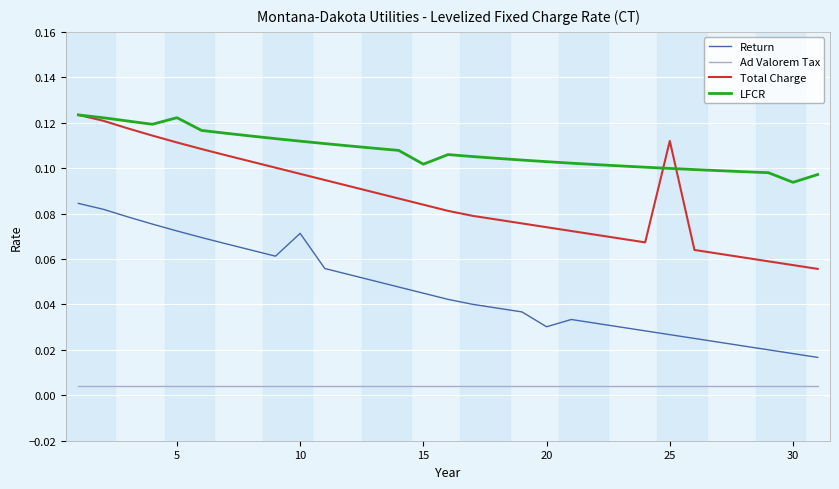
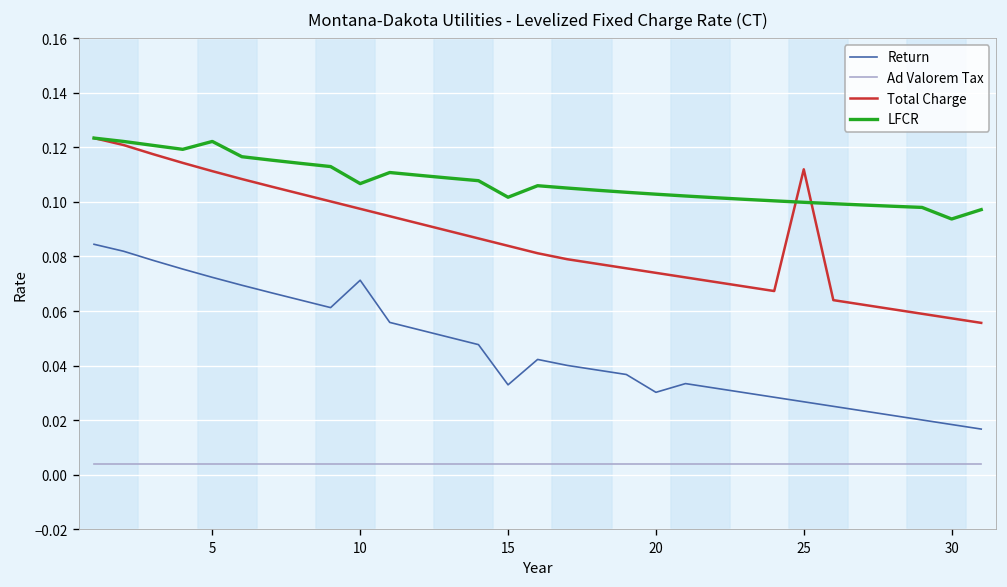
  {
    "Return": {
      "5": 0.072,
      "10": 0.071,
-     "15": 0.045,
+     "15": 0.033,
      "20": 0.030,
      "25": 0.027,
      "30": 0.018
    },
    "Ad Valorem Tax": {
      "5": 0.004,
      "10": 0.004,
      "15": 0.004,
      "20": 0.004,
      "25": 0.004,
      "30": 0.004
    },
    "Total Charge": {
      "5": 0.111,
      "10": 0.097,
      "15": 0.084,
      "20": 0.074,
      "25": 0.112,
      "30": 0.057
    },
    "LFCR": {
      "5": 0.122,
-     "10": 0.112,
+     "10": 0.107,
      "15": 0.102,
      "20": 0.103,
      "25": 0.100,
      "30": 0.094
    }
  }
